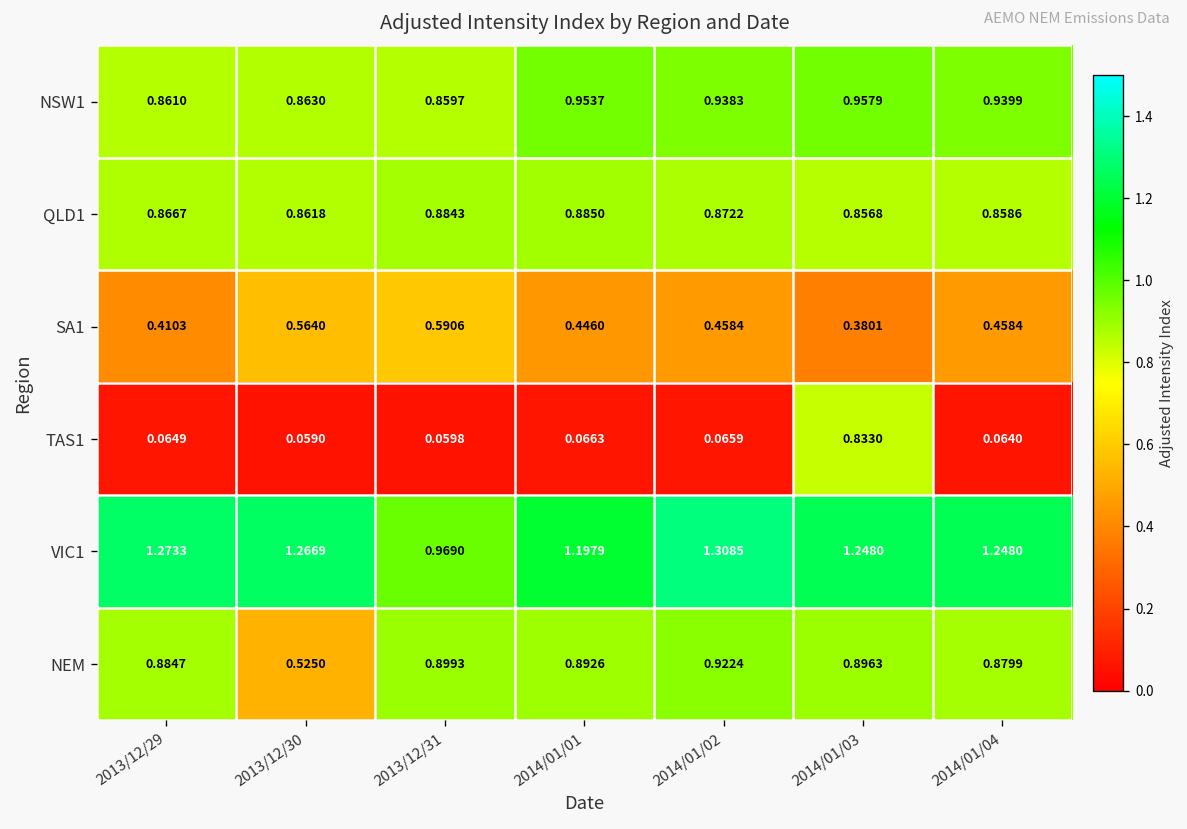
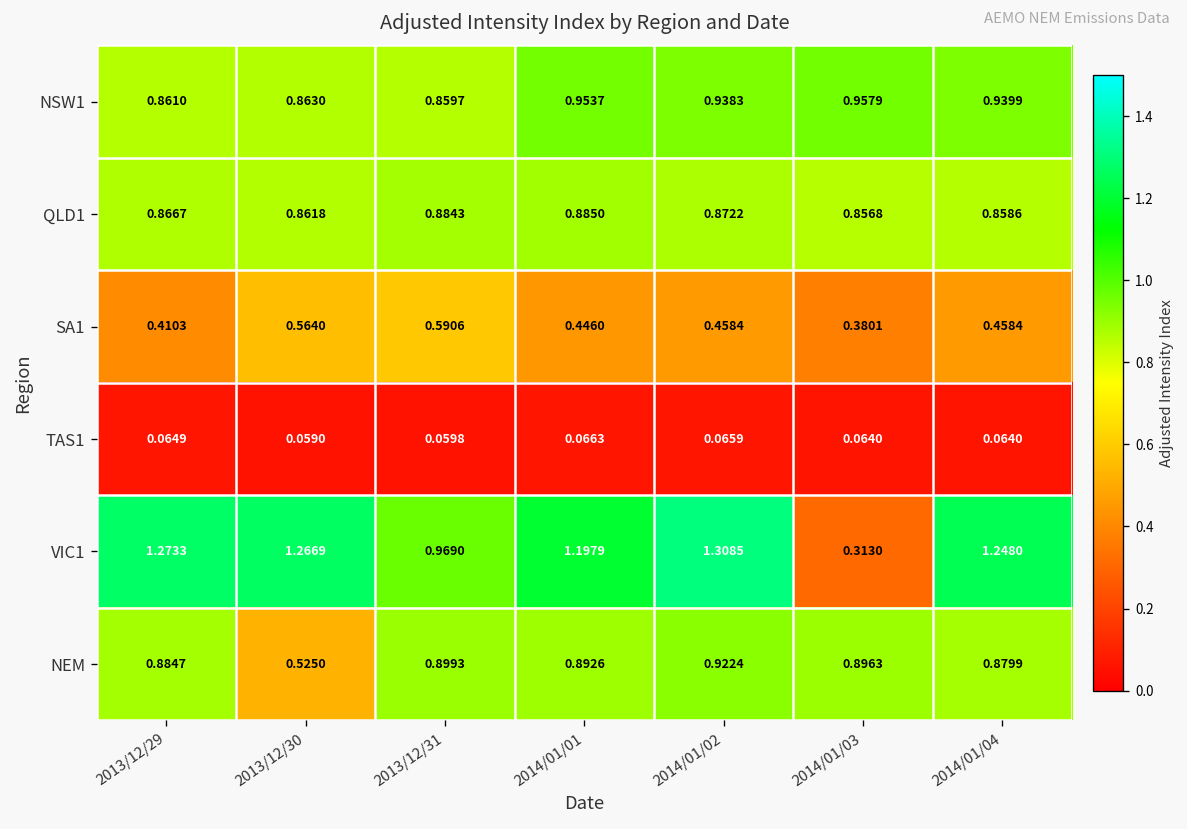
  {
    "NSW1": {
      "2013/12/29": 0.8610,
      "2013/12/30": 0.8630,
      "2013/12/31": 0.8597,
      "2014/01/01": 0.9537,
      "2014/01/02": 0.9383,
      "2014/01/03": 0.9579,
      "2014/01/04": 0.9399
    },
    "QLD1": {
      "2013/12/29": 0.8667,
      "2013/12/30": 0.8618,
      "2013/12/31": 0.8843,
      "2014/01/01": 0.8850,
      "2014/01/02": 0.8722,
      "2014/01/03": 0.8568,
      "2014/01/04": 0.8586
    },
    "SA1": {
      "2013/12/29": 0.4103,
      "2013/12/30": 0.5640,
      "2013/12/31": 0.5906,
      "2014/01/01": 0.4460,
      "2014/01/02": 0.4584,
      "2014/01/03": 0.3801,
      "2014/01/04": 0.4584
    },
    "TAS1": {
      "2013/12/29": 0.0649,
      "2013/12/30": 0.0590,
      "2013/12/31": 0.0598,
      "2014/01/01": 0.0663,
      "2014/01/02": 0.0659,
-     "2014/01/03": 0.8330,
+     "2014/01/03": 0.0640,
      "2014/01/04": 0.0640
    },
    "VIC1": {
      "2013/12/29": 1.2733,
      "2013/12/30": 1.2669,
      "2013/12/31": 0.9690,
      "2014/01/01": 1.1979,
      "2014/01/02": 1.3085,
-     "2014/01/03": 1.2480,
+     "2014/01/03": 0.3130,
      "2014/01/04": 1.2480
    },
    "NEM": {
      "2013/12/29": 0.8847,
      "2013/12/30": 0.5250,
      "2013/12/31": 0.8993,
      "2014/01/01": 0.8926,
      "2014/01/02": 0.9224,
      "2014/01/03": 0.8963,
      "2014/01/04": 0.8799
    }
  }
